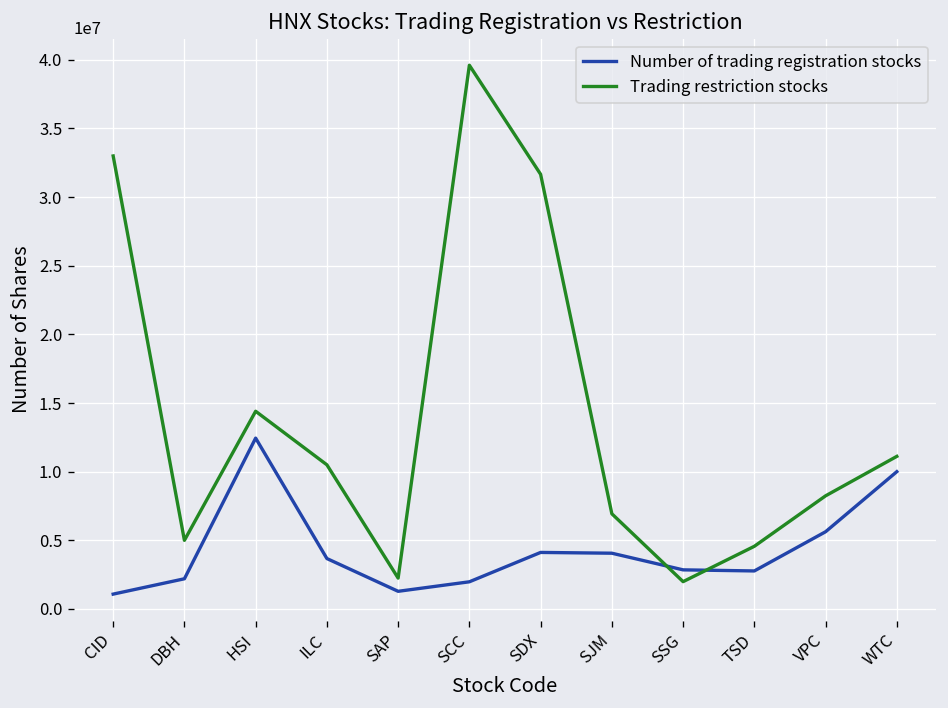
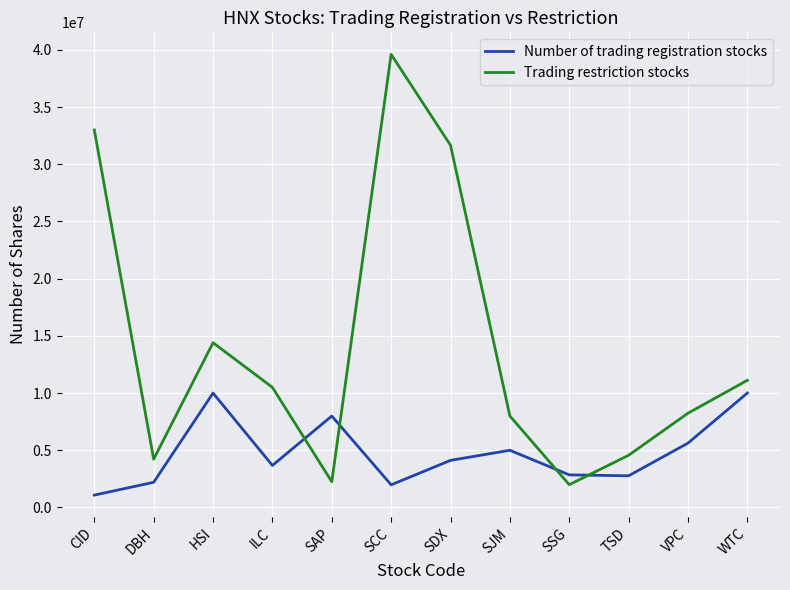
  {
    "Number of trading registration stocks": {
      "CID": 1100000,
      "DBH": 2200000,
-     "HSI": 12400000,
+     "HSI": 10000000,
      "ILC": 3700000,
-     "SAP": 1300000,
+     "SAP": 8000000,
      "SCC": 2000000,
      "SDX": 4100000,
-     "SJM": 4100000,
+     "SJM": 5000000,
      "SSG": 2800000,
      "TSD": 2800000,
      "VPC": 5600000,
      "WTC": 10000000
    },
    "Trading restriction stocks": {
      "CID": 33000000,
-     "DBH": 5000000,
+     "DBH": 4200000,
      "HSI": 14400000,
      "ILC": 10500000,
      "SAP": 2300000,
      "SCC": 39600000,
      "SDX": 31700000,
-     "SJM": 6900000,
+     "SJM": 8000000,
      "SSG": 2000000,
      "TSD": 4600000,
      "VPC": 8200000,
      "WTC": 11100000
    }
  }
